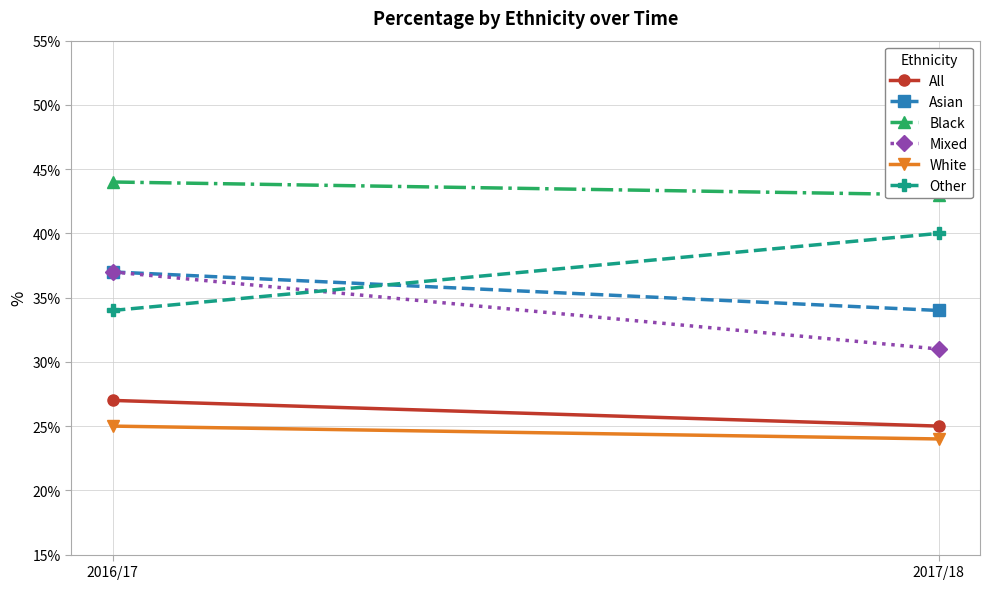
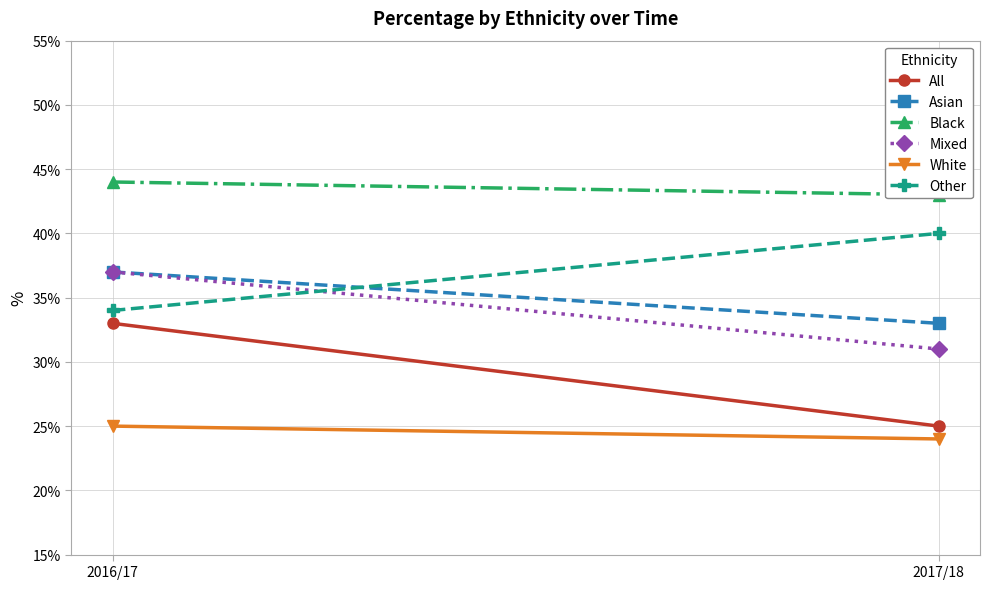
  {
    "All": {
-     "2016/17": "27%",
+     "2016/17": "33%",
      "2017/18": "25%"
    },
    "Asian": {
-     "2017/18": "34%"
+     "2017/18": "33%"
    },
    "Mixed": {
      "2017/18": "31%"
    },
    "White": {
      "2016/17": "25%",
      "2017/18": "24%"
    }
  }
